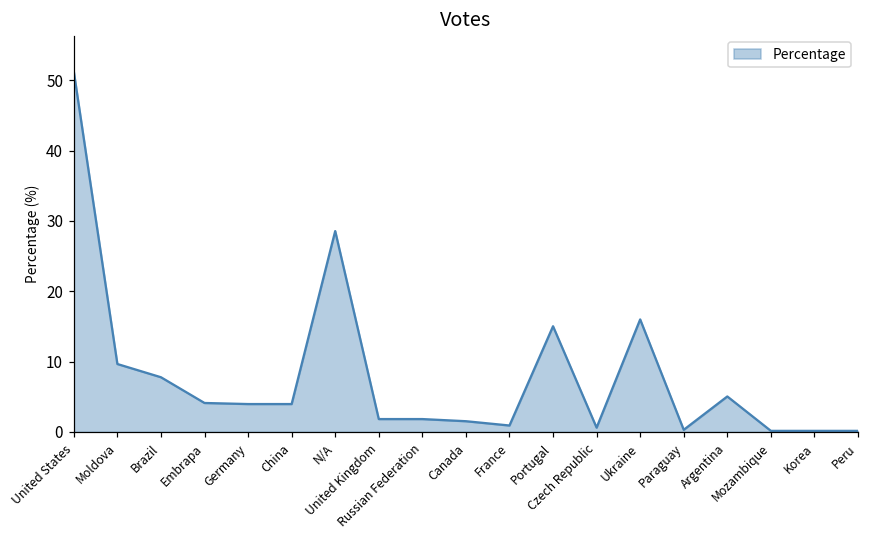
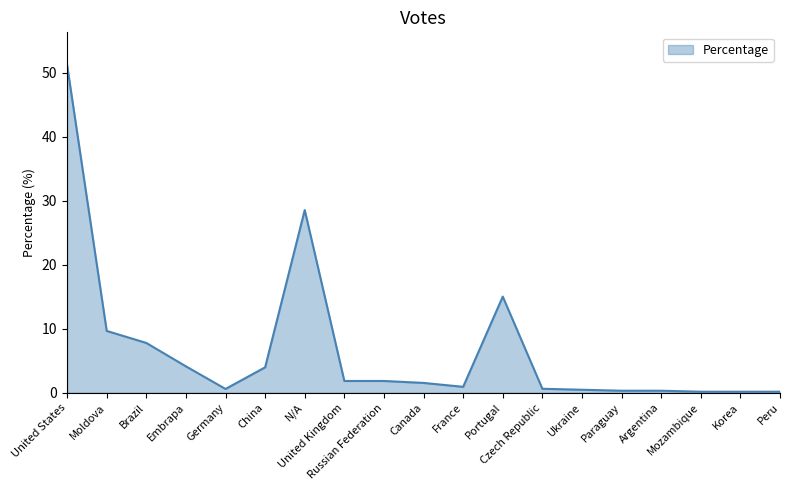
  {
    "United States": 51,
    "Moldova": 10,
    "Brazil": 8,
    "Embrapa": 4,
-   "Germany": 4,
+   "Germany": 1,
    "China": 4,
    "N/A": 29,
    "United Kingdom": 2,
    "Russian Federation": 2,
    "Canada": 2,
    "France": 1,
    "Portugal": 15,
    "Czech Republic": 1,
-   "Ukraine": 16,
+   "Ukraine": 0,
    "Paraguay": 0,
-   "Argentina": 5,
+   "Argentina": 0,
    "Mozambique": 0,
    "Korea": 0,
    "Peru": 0
  }
